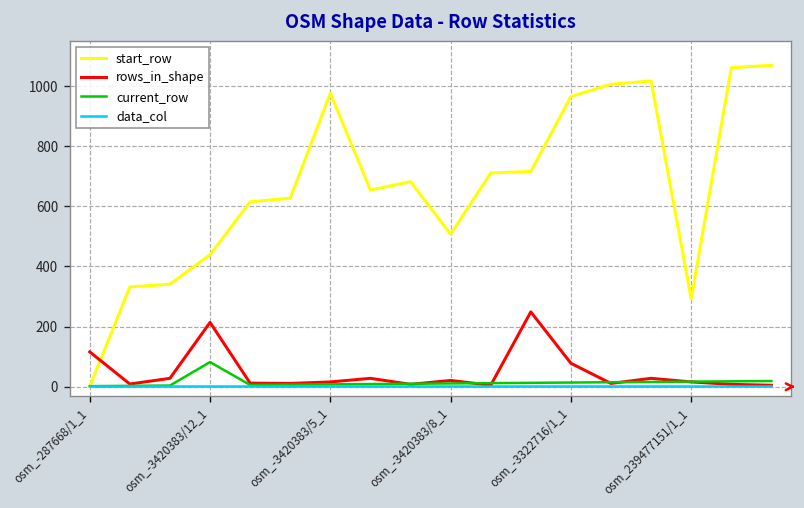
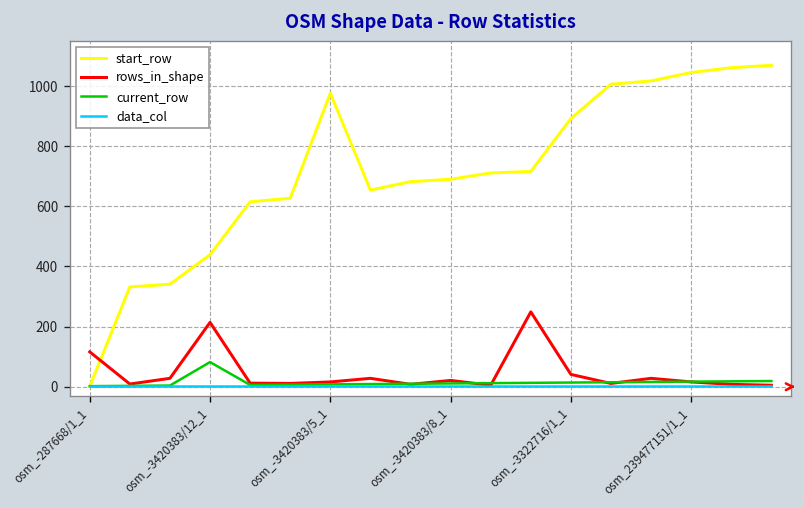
  {
    "start_row": {
      "osm_-3420383/12_1": 440,
      "osm_-3420383/5_1": 980,
-     "osm_-3420383/8_1": 510,
-     "osm_-3322716/1_1": 970,
-     "osm_239477151/1_1": 290
+     "osm_-3420383/8_1": 690,
+     "osm_-3322716/1_1": 890,
+     "osm_239477151/1_1": 1050
    },
    "rows_in_shape": {
      "osm_-287668/1_1": 120,
      "osm_-3420383/12_1": 210,
-     "osm_-3322716/1_1": 80
+     "osm_-3322716/1_1": 40
    },
    "current_row": {
      "osm_-3420383/12_1": 80,
      "osm_-3322716/1_1": 10
    },
    "data_col": {
      "osm_-3420383/12_1": 0,
      "osm_-3322716/1_1": 0,
      "osm_239477151/1_1": 0
    }
  }
